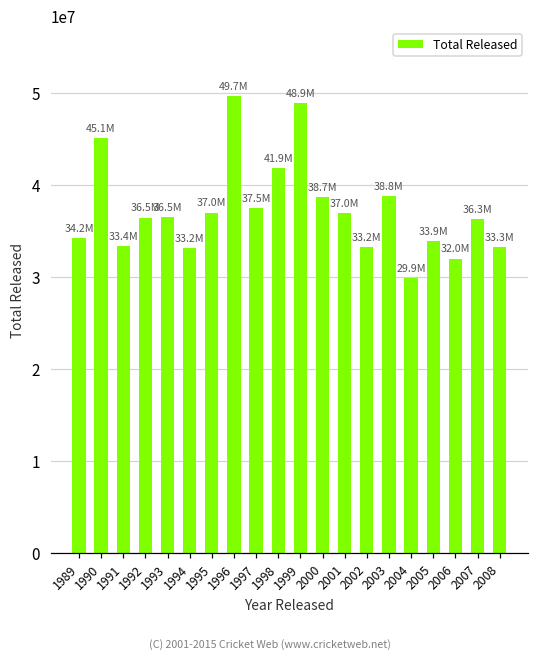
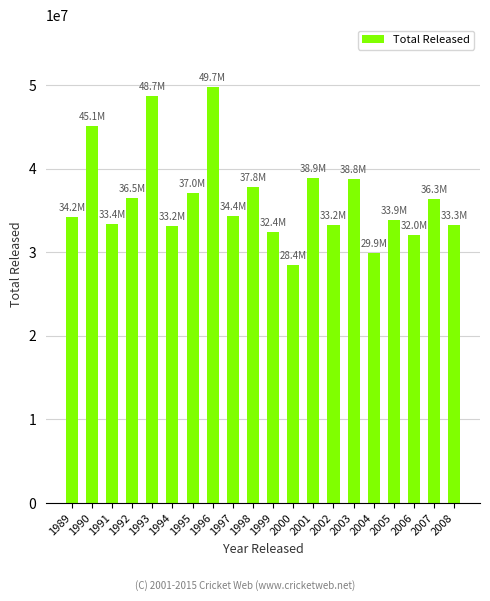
  {
    "1989": "34.2M",
    "1990": "45.1M",
    "1991": "33.4M",
-   "1993": "36.5M",
+   "1993": "48.7M",
    "1994": "33.2M",
    "1995": "37.0M",
    "1996": "49.7M",
-   "1997": "37.5M",
-   "1998": "41.9M",
-   "1999": "48.9M",
-   "2000": "38.7M",
-   "2001": "37.0M",
+   "1997": "34.4M",
+   "1998": "37.8M",
+   "1999": "32.4M",
+   "2000": "28.4M",
+   "2001": "38.9M",
    "2002": "33.2M",
    "2003": "38.8M",
    "2004": "29.9M",
    "2005": "33.9M",
    "2006": "32.0M",
    "2007": "36.3M",
    "2008": "33.3M"
  }
